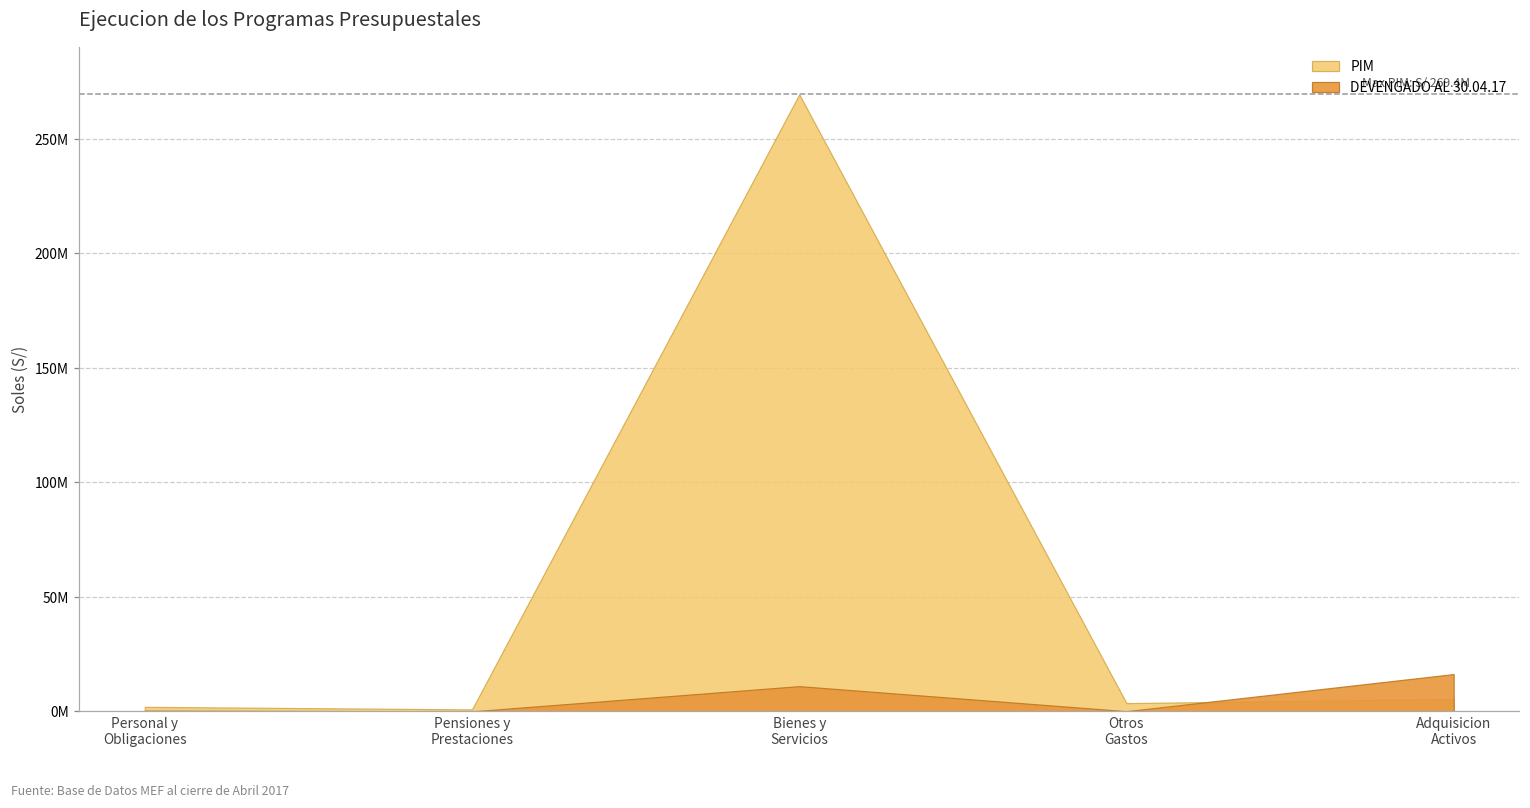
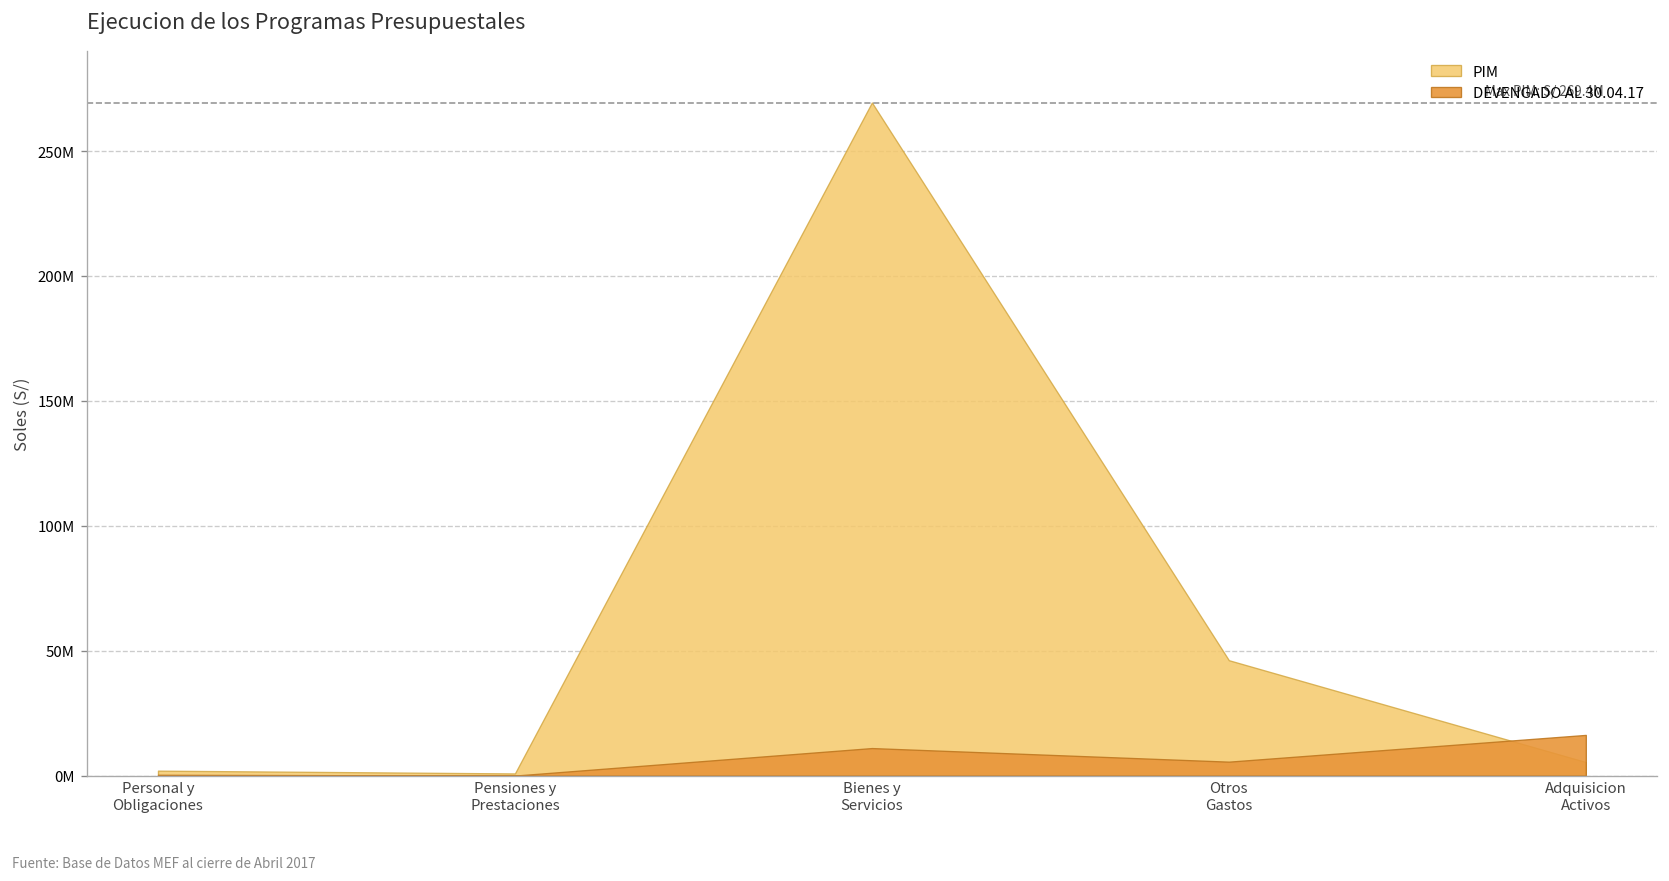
  {
    "PIM": {
      "Personal y Obligaciones": 2000000,
      "Bienes y Servicios": 269000000,
-     "Otros Gastos": 4000000,
+     "Otros Gastos": 46000000,
      "Adquisicion Activos": 5000000
    },
    "DEVENGADO AL 30.04.17": {
      "Bienes y Servicios": 11000000,
-     "Otros Gastos": 0,
+     "Otros Gastos": 6000000,
      "Adquisicion Activos": 16000000
    }
  }
